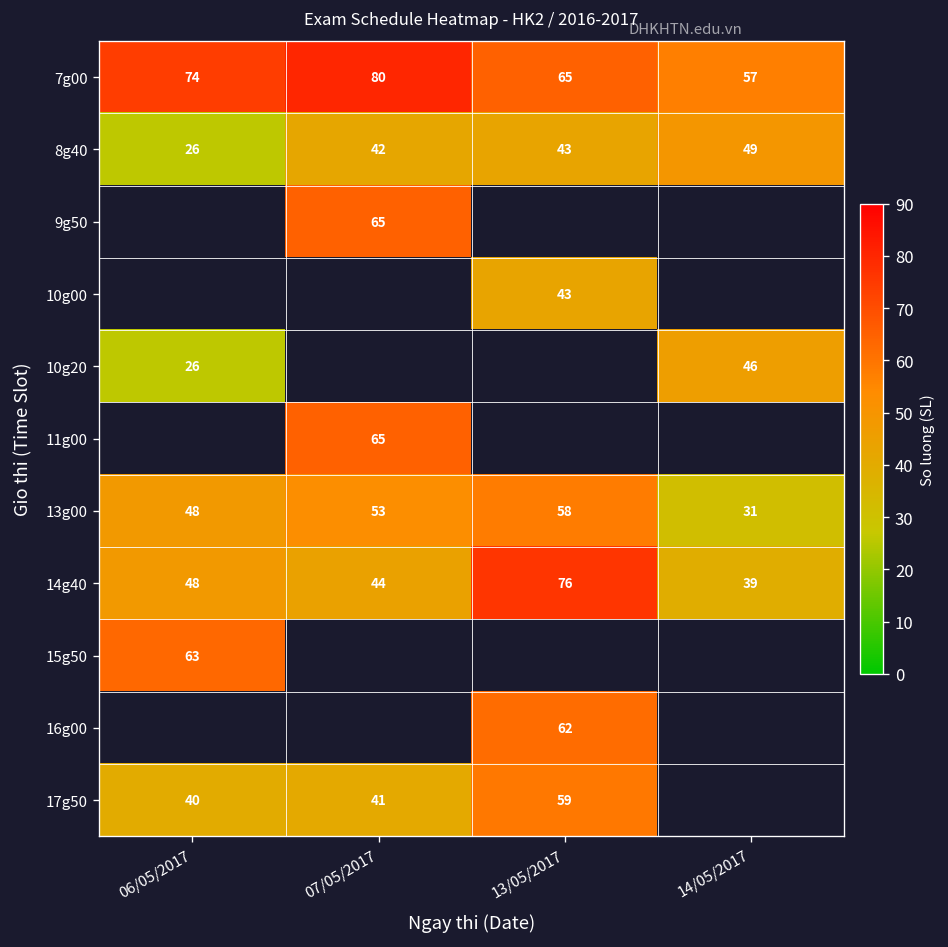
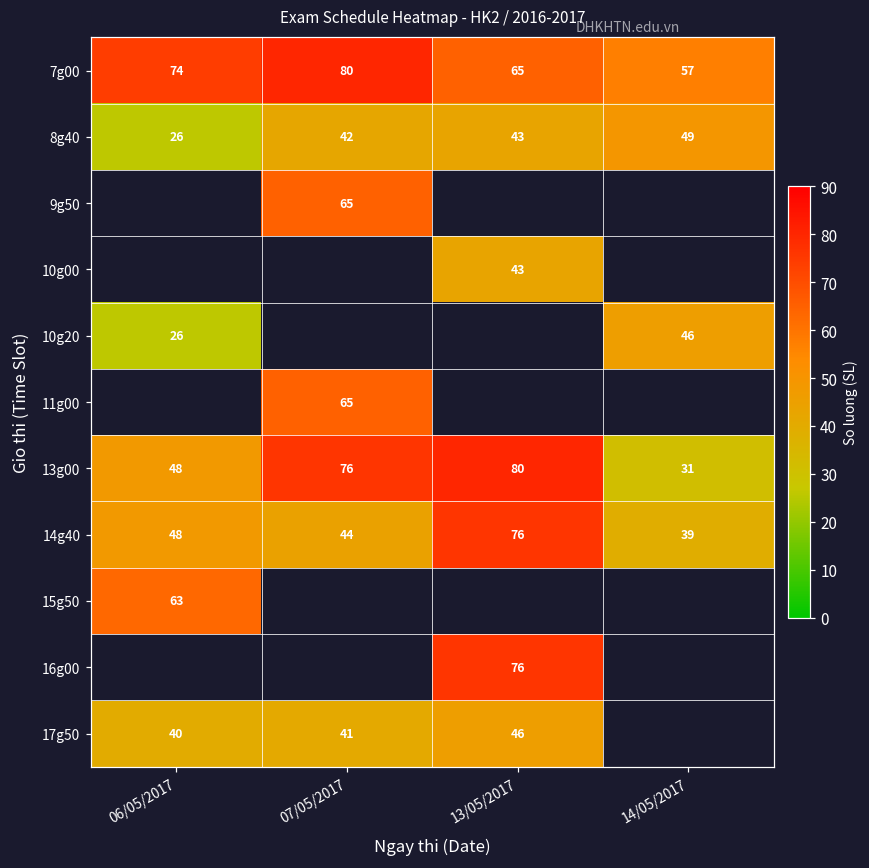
  {
    "7g00": {
      "06/05/2017": 74,
      "07/05/2017": 80,
      "13/05/2017": 65,
      "14/05/2017": 57
    },
    "8g40": {
      "06/05/2017": 26,
      "07/05/2017": 42,
      "13/05/2017": 43,
      "14/05/2017": 49
    },
    "9g50": {
      "07/05/2017": 65
    },
    "10g00": {
      "13/05/2017": 43
    },
    "10g20": {
      "06/05/2017": 26,
      "14/05/2017": 46
    },
    "11g00": {
      "07/05/2017": 65
    },
    "13g00": {
      "06/05/2017": 48,
-     "07/05/2017": 53,
-     "13/05/2017": 58,
+     "07/05/2017": 76,
+     "13/05/2017": 80,
      "14/05/2017": 31
    },
    "14g40": {
      "06/05/2017": 48,
      "07/05/2017": 44,
      "13/05/2017": 76,
      "14/05/2017": 39
    },
    "15g50": {
      "06/05/2017": 63
    },
    "16g00": {
-     "13/05/2017": 62
+     "13/05/2017": 76
    },
    "17g50": {
      "06/05/2017": 40,
      "07/05/2017": 41,
-     "13/05/2017": 59
+     "13/05/2017": 46
    }
  }
